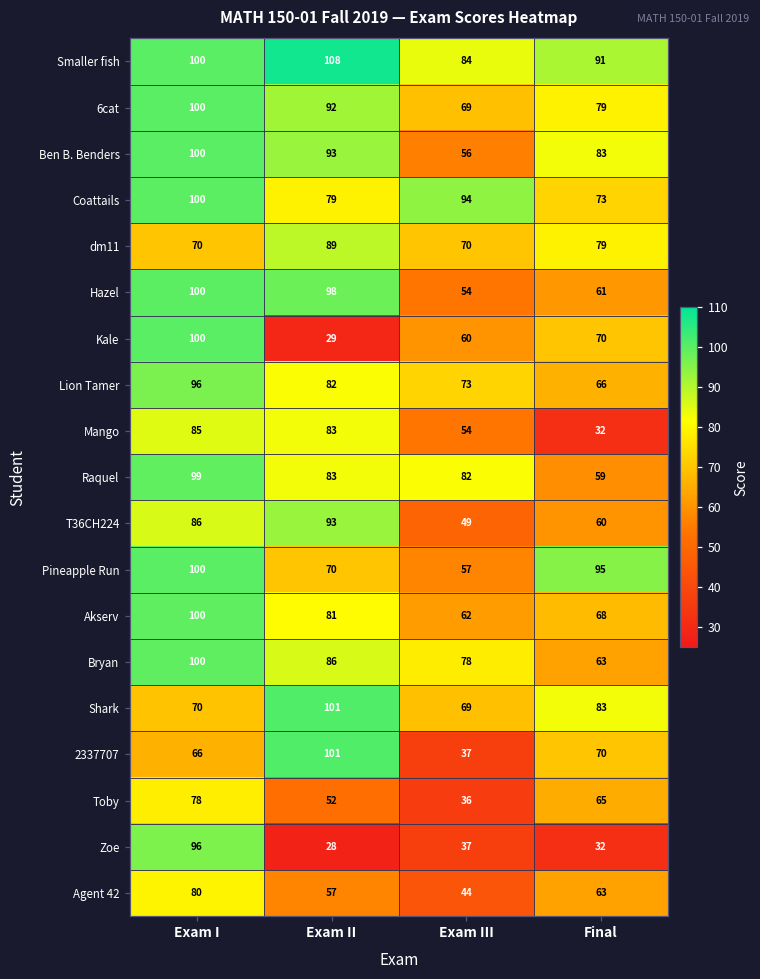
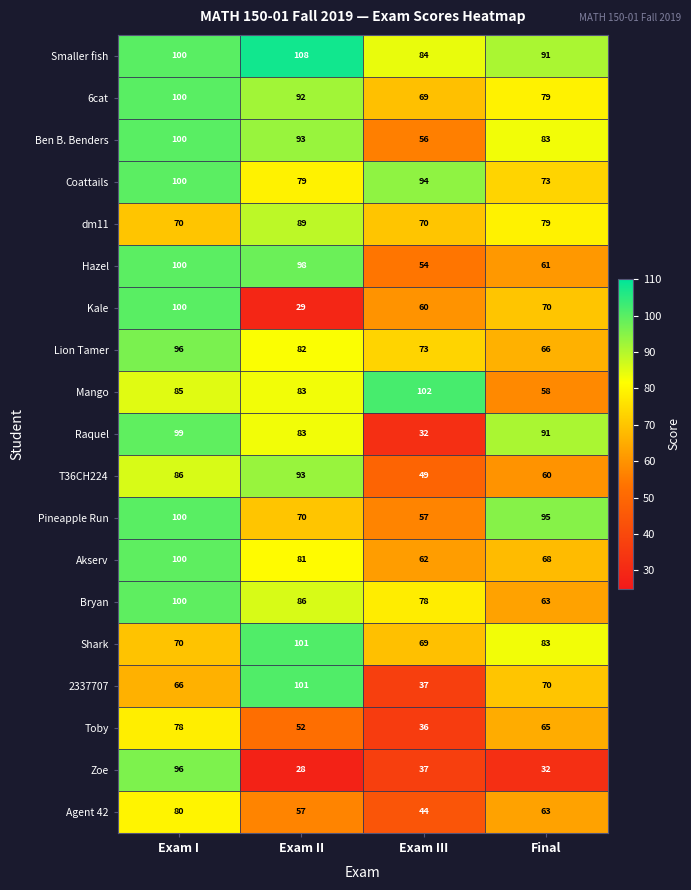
  {
    "Smaller fish": {
      "Exam I": 100,
      "Exam II": 108,
      "Exam III": 84,
      "Final": 91
    },
    "6cat": {
      "Exam I": 100,
      "Exam II": 92,
      "Exam III": 69,
      "Final": 79
    },
    "Ben B. Benders": {
      "Exam I": 100,
      "Exam II": 93,
      "Exam III": 56,
      "Final": 83
    },
    "Coattails": {
      "Exam I": 100,
      "Exam II": 79,
      "Exam III": 94,
      "Final": 73
    },
    "dm11": {
      "Exam I": 70,
      "Exam II": 89,
      "Exam III": 70,
      "Final": 79
    },
    "Hazel": {
      "Exam I": 100,
      "Exam II": 98,
      "Exam III": 54,
      "Final": 61
    },
    "Kale": {
      "Exam I": 100,
      "Exam II": 29,
      "Exam III": 60,
      "Final": 70
    },
    "Lion Tamer": {
      "Exam I": 96,
      "Exam II": 82,
      "Exam III": 73,
      "Final": 66
    },
    "Mango": {
      "Exam I": 85,
      "Exam II": 83,
-     "Exam III": 54,
-     "Final": 32
+     "Exam III": 102,
+     "Final": 58
    },
    "Raquel": {
      "Exam I": 99,
      "Exam II": 83,
-     "Exam III": 82,
-     "Final": 59
+     "Exam III": 32,
+     "Final": 91
    },
    "T36CH224": {
      "Exam I": 86,
      "Exam II": 93,
      "Exam III": 49,
      "Final": 60
    },
    "Pineapple Run": {
      "Exam I": 100,
      "Exam II": 70,
      "Exam III": 57,
      "Final": 95
    },
    "Akserv": {
      "Exam I": 100,
      "Exam II": 81,
      "Exam III": 62,
      "Final": 68
    },
    "Bryan": {
      "Exam I": 100,
      "Exam II": 86,
      "Exam III": 78,
      "Final": 63
    },
    "Shark": {
      "Exam I": 70,
      "Exam II": 101,
      "Exam III": 69,
      "Final": 83
    },
    "2337707": {
      "Exam I": 66,
      "Exam II": 101,
      "Exam III": 37,
      "Final": 70
    },
    "Toby": {
      "Exam I": 78,
      "Exam II": 52,
      "Exam III": 36,
      "Final": 65
    },
    "Zoe": {
      "Exam I": 96,
      "Exam II": 28,
      "Exam III": 37,
      "Final": 32
    },
    "Agent 42": {
      "Exam I": 80,
      "Exam II": 57,
      "Exam III": 44,
      "Final": 63
    }
  }
